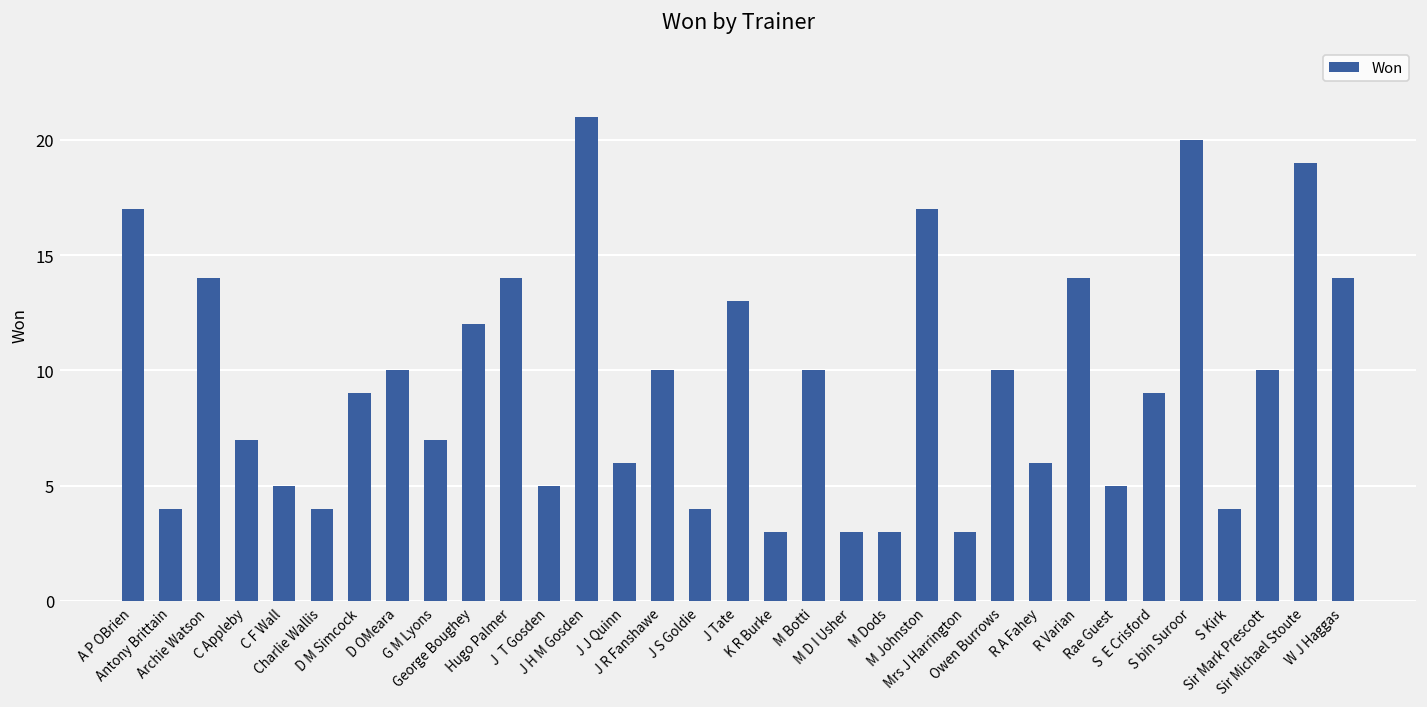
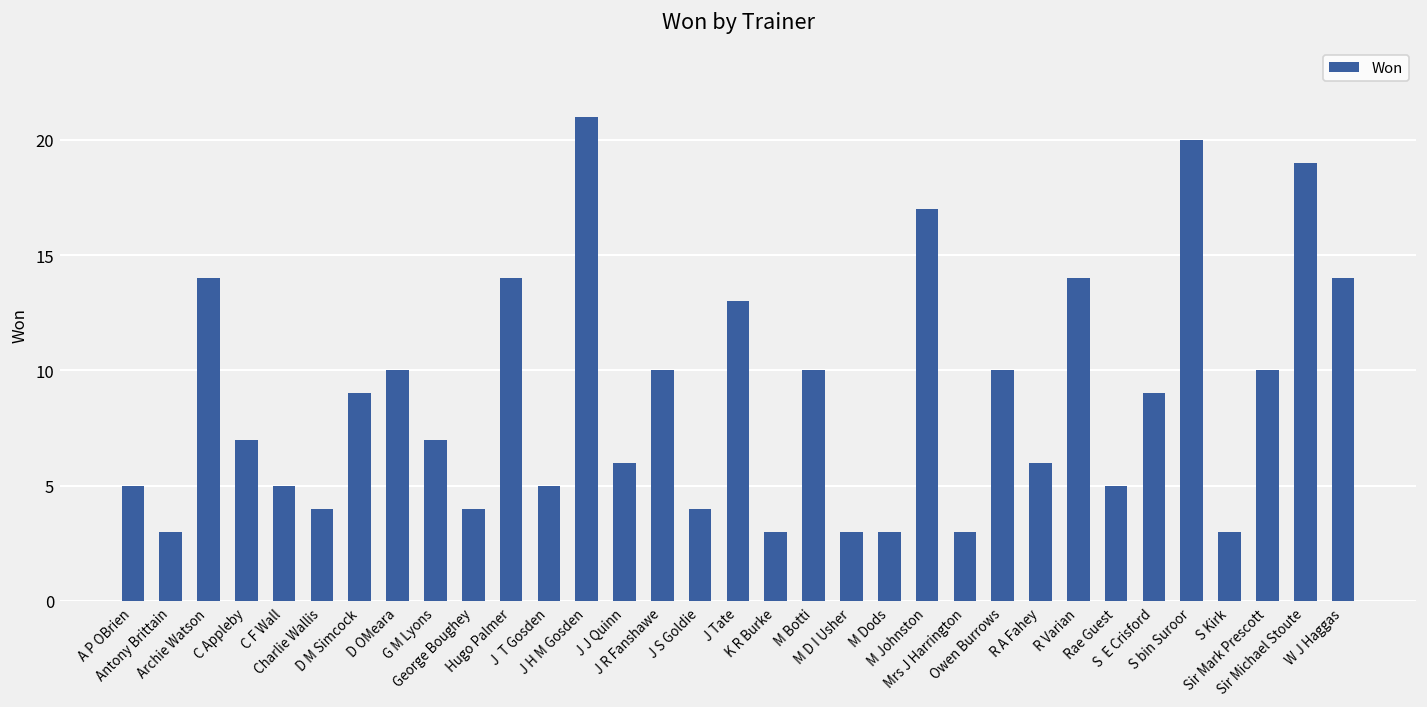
  {
-   "A P OBrien": 17,
-   "Antony Brittain": 4,
+   "A P OBrien": 5,
+   "Antony Brittain": 3,
    "Archie Watson": 14,
    "C Appleby": 7,
    "C F Wall": 5,
    "Charlie Wallis": 4,
    "D M Simcock": 9,
    "D OMeara": 10,
    "G M Lyons": 7,
-   "George Boughey": 12,
+   "George Boughey": 4,
    "Hugo Palmer": 14,
    "J T Gosden": 5,
    "J H M Gosden": 21,
    "J J Quinn": 6,
    "J R Fanshawe": 10,
    "J S Goldie": 4,
    "J Tate": 13,
    "K R Burke": 3,
    "M Botti": 10,
    "M D I Usher": 3,
    "M Dods": 3,
    "M Johnston": 17,
    "Mrs J Harrington": 3,
    "Owen Burrows": 10,
    "R A Fahey": 6,
    "R Varian": 14,
    "Rae Guest": 5,
    "S E Crisford": 9,
    "S bin Suroor": 20,
-   "S Kirk": 4,
+   "S Kirk": 3,
    "Sir Mark Prescott": 10,
    "Sir Michael Stoute": 19,
    "W J Haggas": 14
  }
